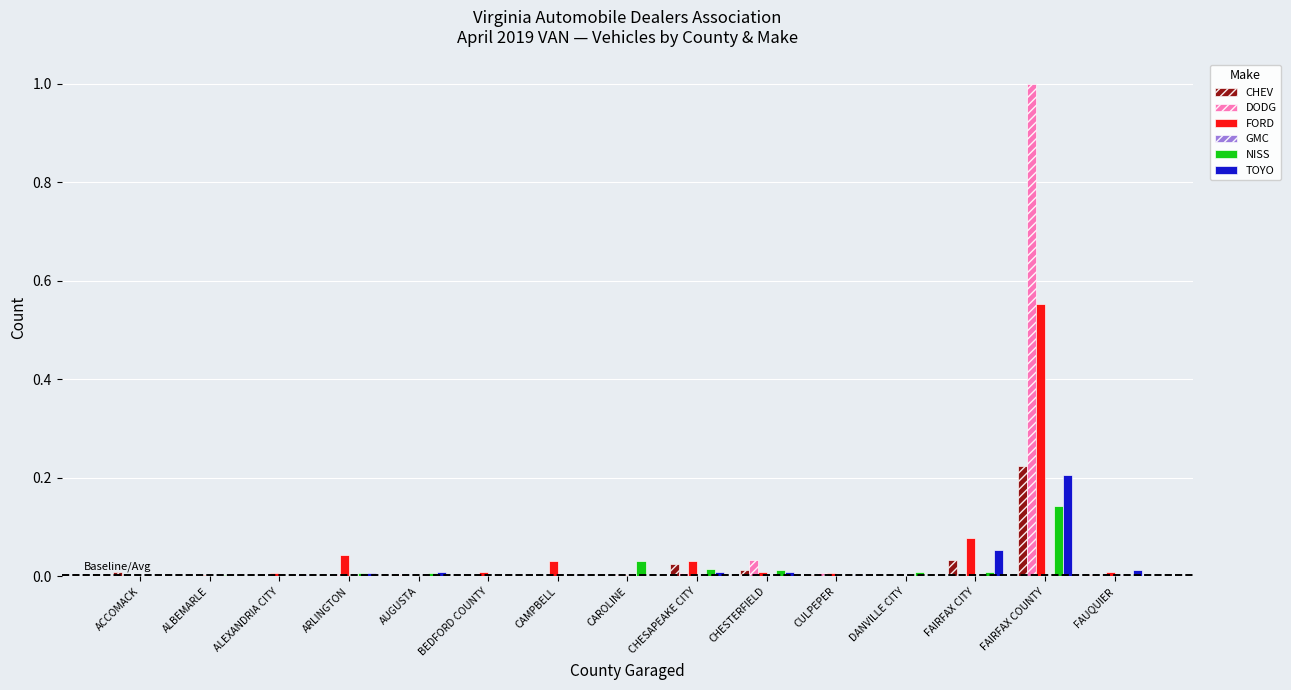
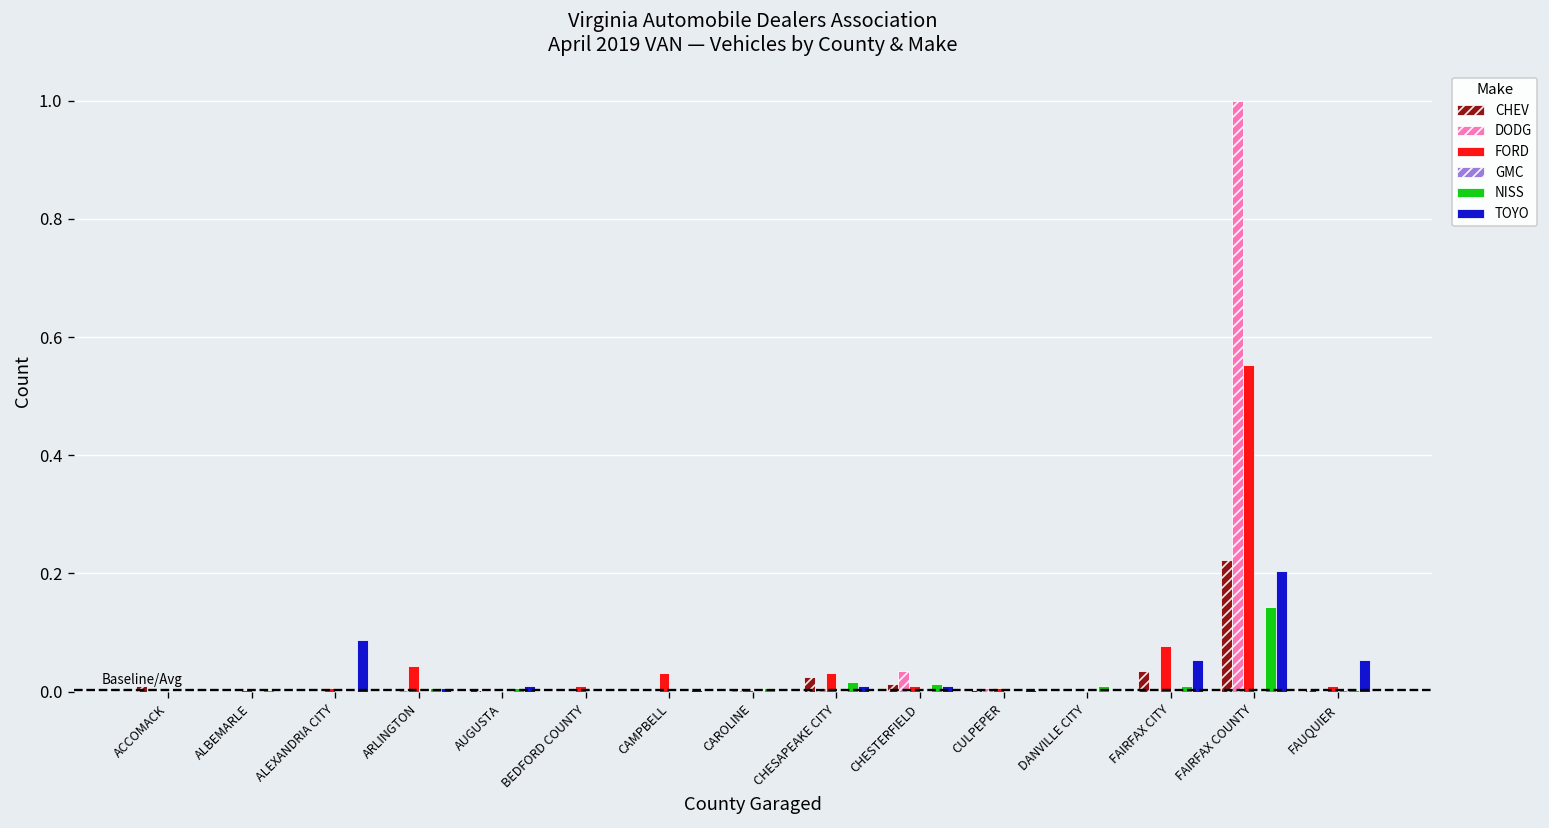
  {
    "CHEV": {
      "ACCOMACK": 0.01,
      "ALBEMARLE": 0.00,
      "ALEXANDRIA CITY": 0.00,
      "ARLINGTON": 0.00,
      "BEDFORD COUNTY": 0.00,
      "CAMPBELL": 0.00,
      "CAROLINE": 0.00,
      "CHESAPEAKE CITY": 0.02,
      "CHESTERFIELD": 0.01,
      "DANVILLE CITY": 0.00,
      "FAIRFAX CITY": 0.03,
      "FAIRFAX COUNTY": 0.22
    },
    "DODG": {
      "ACCOMACK": 0.00,
      "ALBEMARLE": 0.00,
      "ALEXANDRIA CITY": 0.00,
      "AUGUSTA": 0.00,
      "BEDFORD COUNTY": 0.00,
      "CAMPBELL": 0.00,
      "CHESAPEAKE CITY": 0.01,
      "CHESTERFIELD": 0.03,
      "CULPEPER": 0.01,
      "DANVILLE CITY": 0.00,
      "FAIRFAX CITY": 0.00,
      "FAIRFAX COUNTY": 1.00,
      "FAUQUIER": 0.00
    },
    "FORD": {
      "ACCOMACK": 0.00,
      "ALEXANDRIA CITY": 0.01,
      "ARLINGTON": 0.04,
      "AUGUSTA": 0.00,
      "BEDFORD COUNTY": 0.01,
      "CAMPBELL": 0.03,
      "CHESAPEAKE CITY": 0.03,
      "CHESTERFIELD": 0.01,
      "CULPEPER": 0.01,
      "DANVILLE CITY": 0.00,
      "FAIRFAX CITY": 0.08,
      "FAIRFAX COUNTY": 0.55,
      "FAUQUIER": 0.01
    },
    "GMC": {
      "ACCOMACK": 0.00,
      "ALBEMARLE": 0.00,
      "ALEXANDRIA CITY": 0.00,
      "ARLINGTON": 0.00,
      "AUGUSTA": 0.00,
      "BEDFORD COUNTY": 0.00,
      "CAMPBELL": 0.00,
      "CAROLINE": 0.00,
      "CHESAPEAKE CITY": 0.00,
      "CHESTERFIELD": 0.00,
      "CULPEPER": 0.00,
      "DANVILLE CITY": 0.00,
      "FAIRFAX CITY": 0.00,
      "FAIRFAX COUNTY": 0.00
    },
    "NISS": {
      "ACCOMACK": 0.00,
      "ALEXANDRIA CITY": 0.00,
      "ARLINGTON": 0.01,
      "AUGUSTA": 0.01,
      "BEDFORD COUNTY": 0.00,
      "CAMPBELL": 0.00,
-     "CAROLINE": 0.03,
+     "CAROLINE": 0.01,
      "CHESAPEAKE CITY": 0.02,
      "CHESTERFIELD": 0.01,
      "CULPEPER": 0.00,
      "DANVILLE CITY": 0.01,
      "FAIRFAX CITY": 0.01,
      "FAIRFAX COUNTY": 0.14
    },
    "TOYO": {
      "ACCOMACK": 0.00,
      "ALBEMARLE": 0.00,
-     "ALEXANDRIA CITY": 0.00,
+     "ALEXANDRIA CITY": 0.09,
      "ARLINGTON": 0.01,
      "AUGUSTA": 0.01,
      "BEDFORD COUNTY": 0.00,
      "CAROLINE": 0.00,
      "CHESAPEAKE CITY": 0.01,
      "CHESTERFIELD": 0.01,
      "DANVILLE CITY": 0.00,
      "FAIRFAX CITY": 0.05,
      "FAIRFAX COUNTY": 0.20,
-     "FAUQUIER": 0.01
+     "FAUQUIER": 0.05
    }
  }
